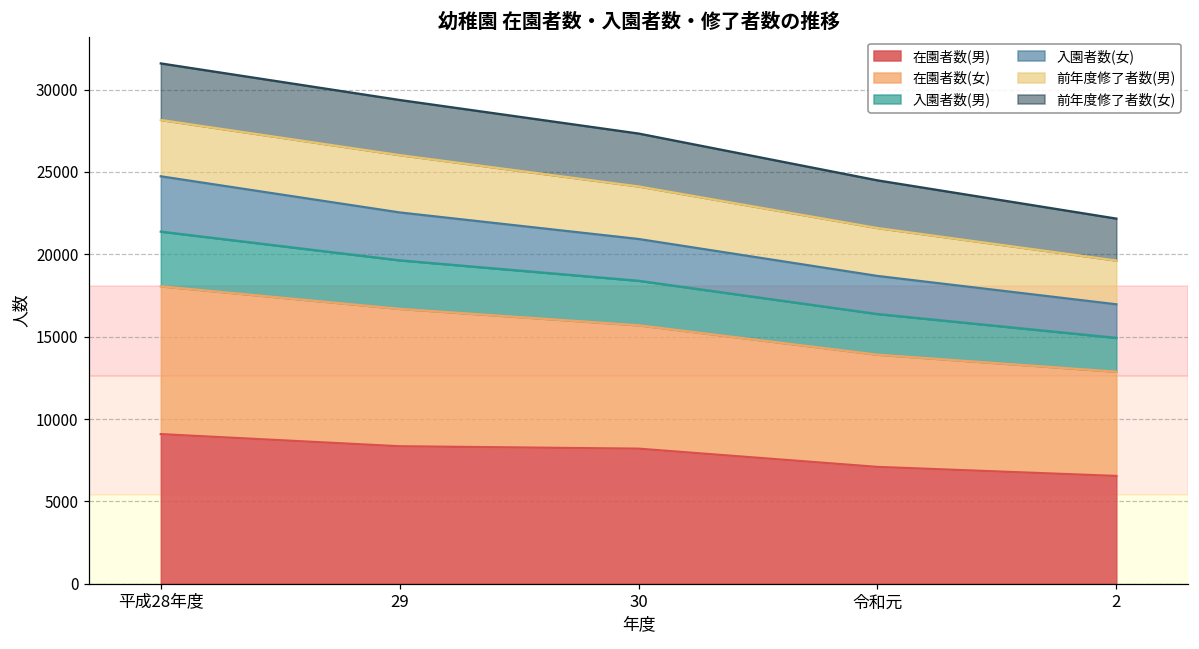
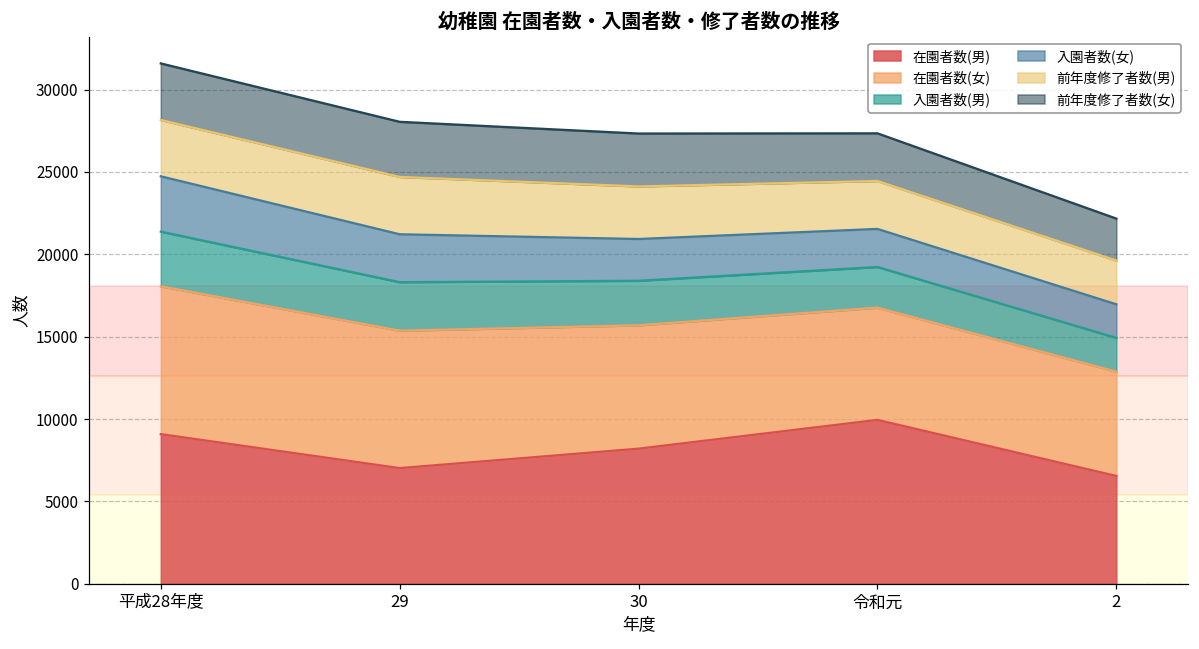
  {
    "在園者数(男)": {
      "平成28年度": 9100,
-     "29": 8300,
+     "29": 7000,
      "30": 8200,
-     "令和元": 7100,
+     "令和元": 9900,
      "2": 6500
    }
  }
